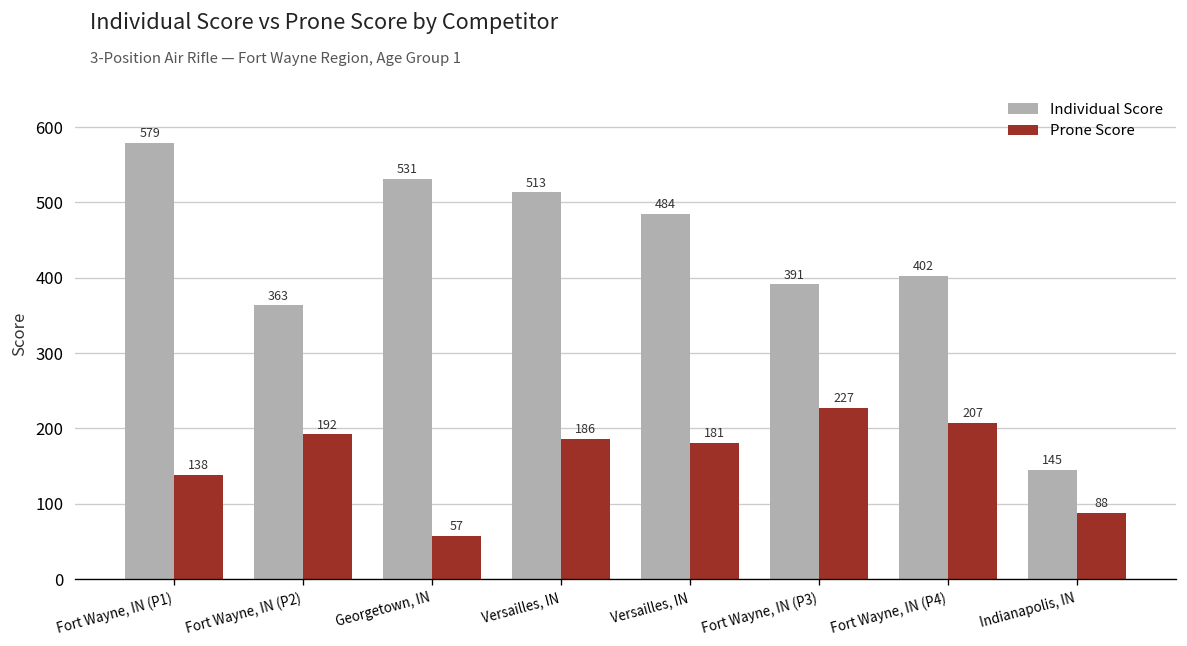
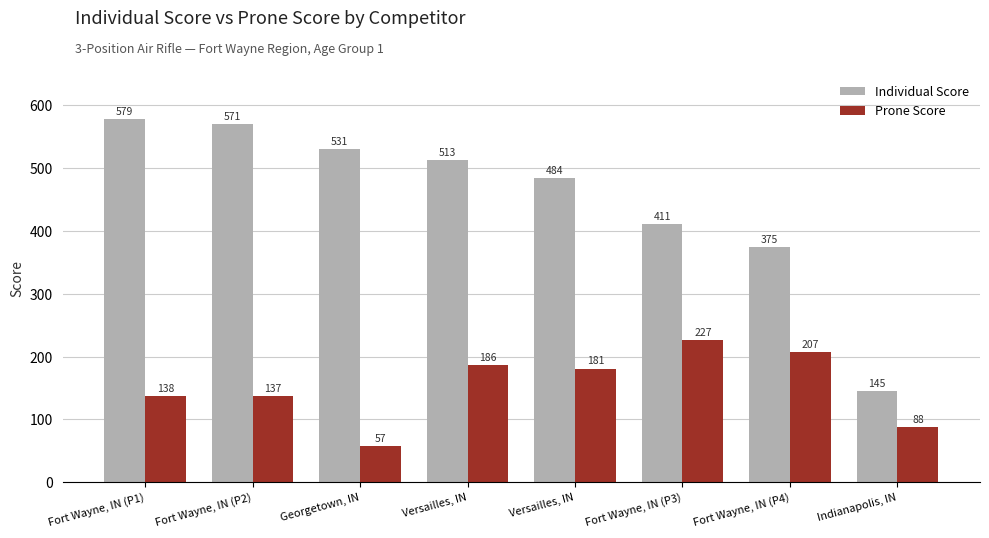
  {
    "Individual Score": {
      "Fort Wayne, IN (P1)": 579,
-     "Fort Wayne, IN (P2)": 363,
+     "Fort Wayne, IN (P2)": 571,
      "Georgetown, IN": 531,
-     "Fort Wayne, IN (P3)": 391,
-     "Fort Wayne, IN (P4)": 402,
+     "Fort Wayne, IN (P3)": 411,
+     "Fort Wayne, IN (P4)": 375,
      "Indianapolis, IN": 145
    },
    "Prone Score": {
      "Fort Wayne, IN (P1)": 138,
-     "Fort Wayne, IN (P2)": 192,
+     "Fort Wayne, IN (P2)": 137,
      "Georgetown, IN": 57,
      "Fort Wayne, IN (P3)": 227,
      "Fort Wayne, IN (P4)": 207,
      "Indianapolis, IN": 88
    }
  }
